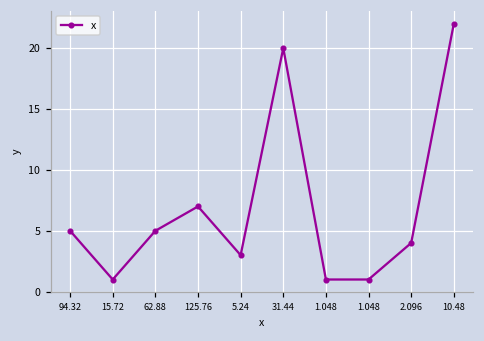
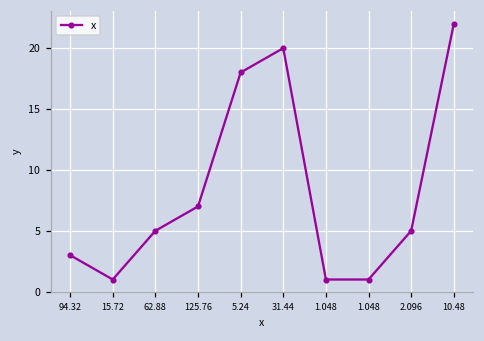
  {
-   "94.32": 5,
+   "94.32": 3,
    "15.72": 1,
    "62.88": 5,
    "125.76": 7,
-   "5.24": 3,
+   "5.24": 18,
    "31.44": 20,
-   "2.096": 4,
+   "2.096": 5,
    "10.48": 22
  }
